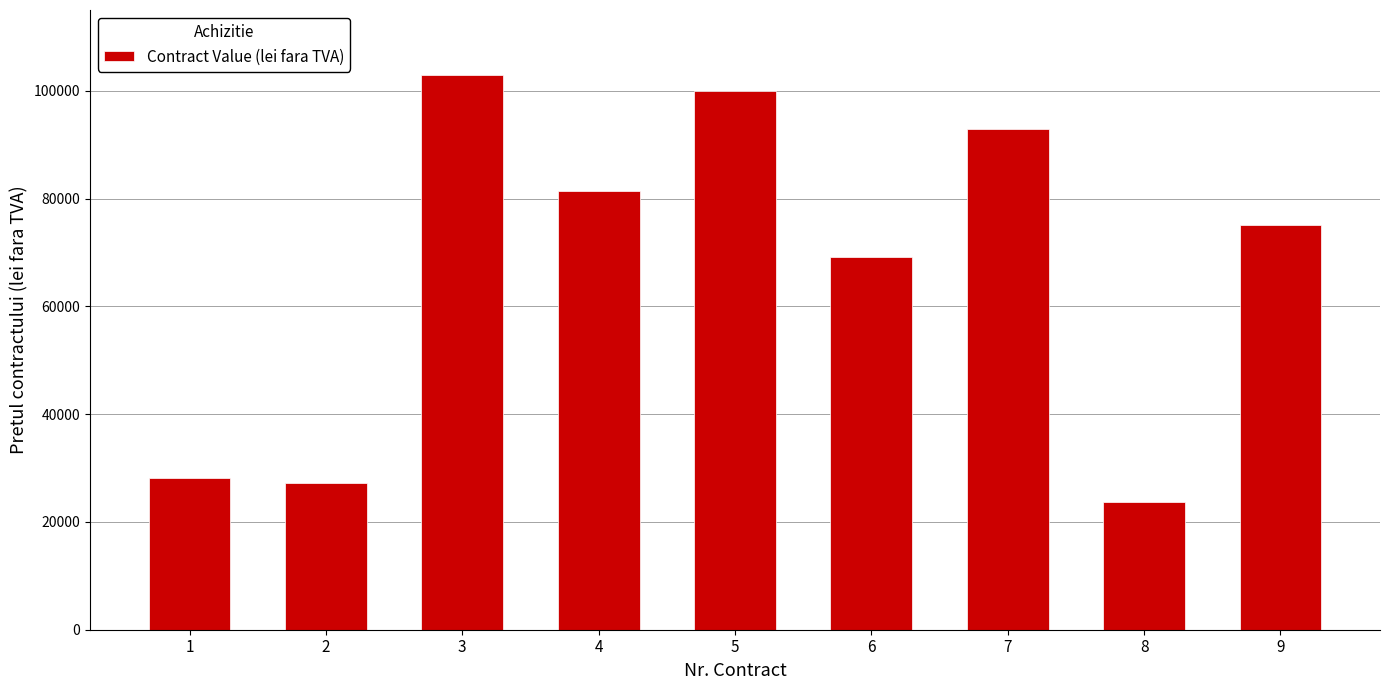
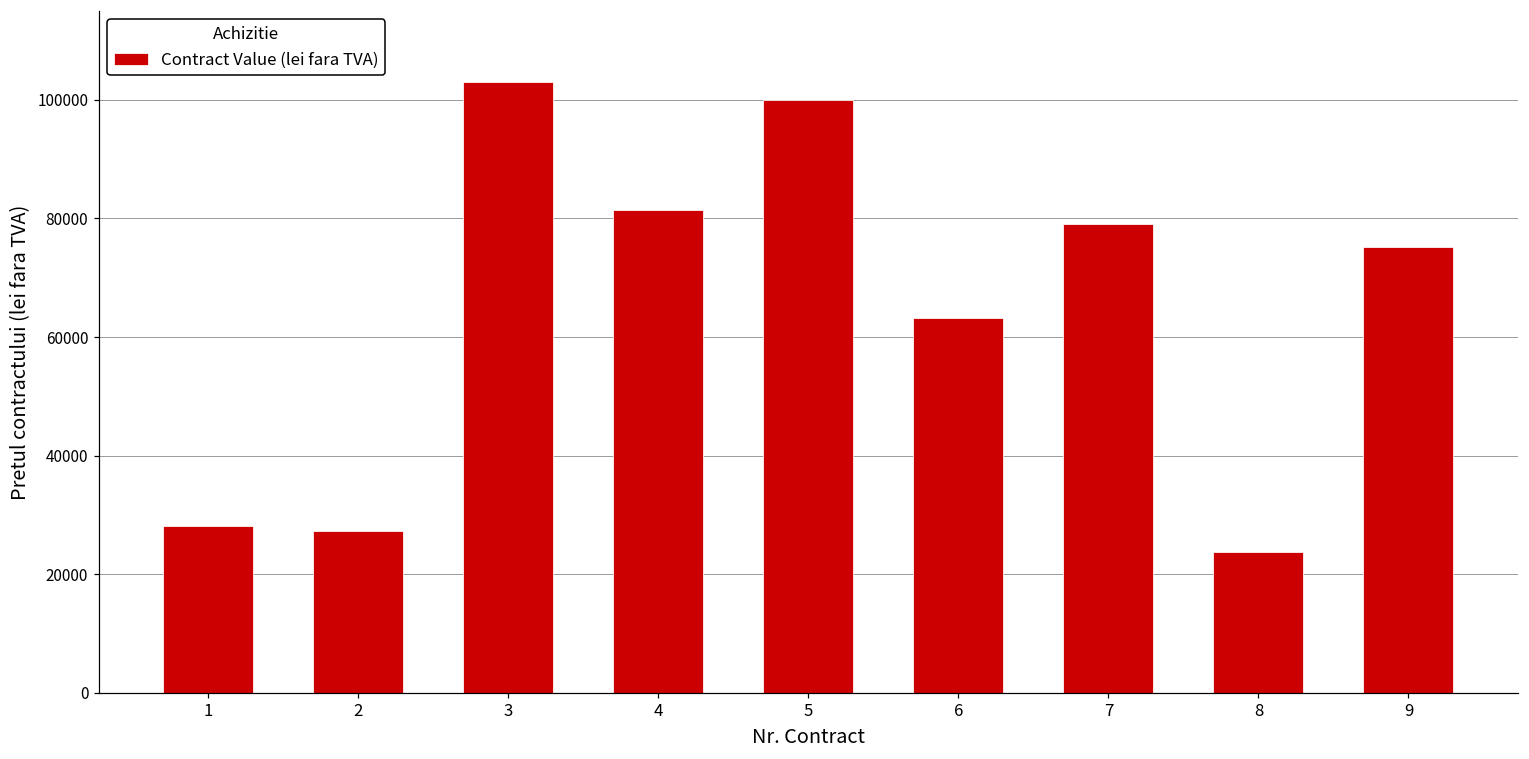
  {
    "1": 28000,
    "2": 27000,
    "3": 103000,
    "4": 81000,
    "5": 100000,
-   "6": 69000,
-   "7": 93000,
+   "6": 63000,
+   "7": 79000,
    "8": 24000,
    "9": 75000
  }
